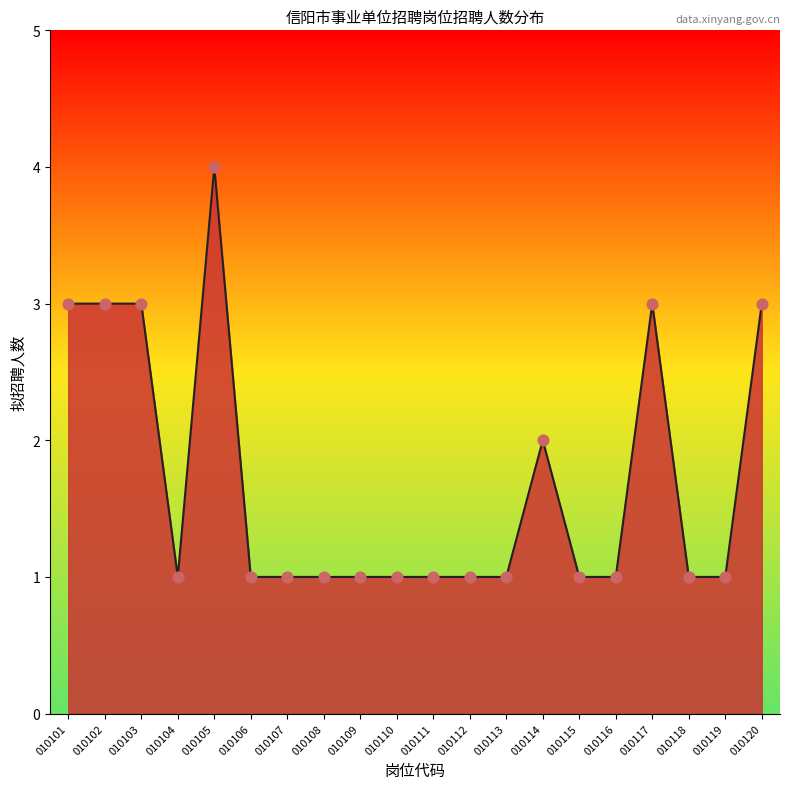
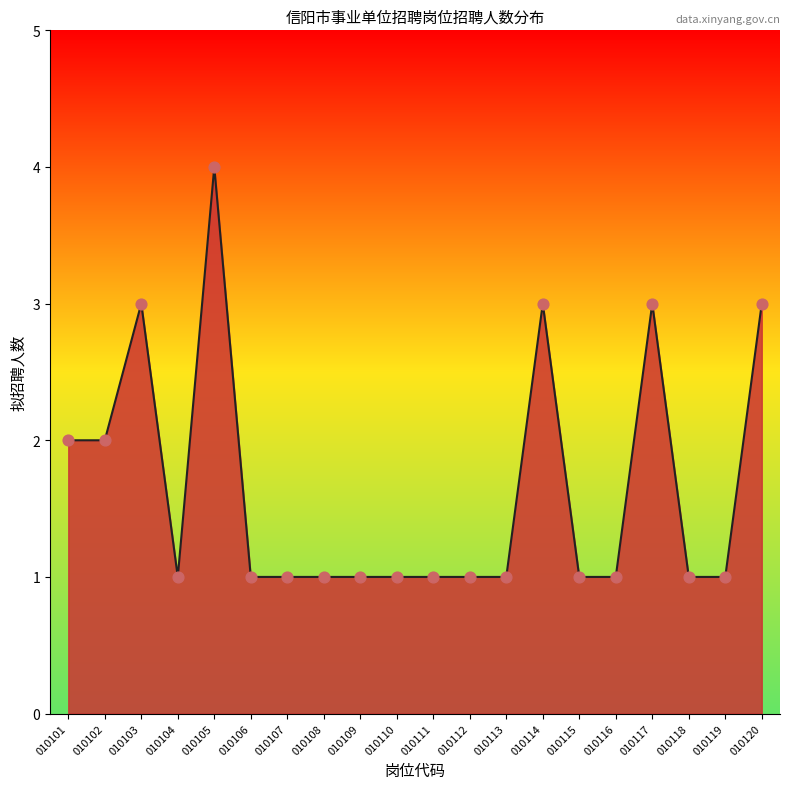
  {
-   "010101": 3,
-   "010102": 3,
+   "010101": 2,
+   "010102": 2,
    "010103": 3,
    "010104": 1,
    "010105": 4,
    "010106": 1,
    "010107": 1,
    "010108": 1,
    "010109": 1,
    "010110": 1,
    "010111": 1,
    "010112": 1,
    "010113": 1,
-   "010114": 2,
+   "010114": 3,
    "010115": 1,
    "010116": 1,
    "010117": 3,
    "010118": 1,
    "010119": 1,
    "010120": 3
  }
